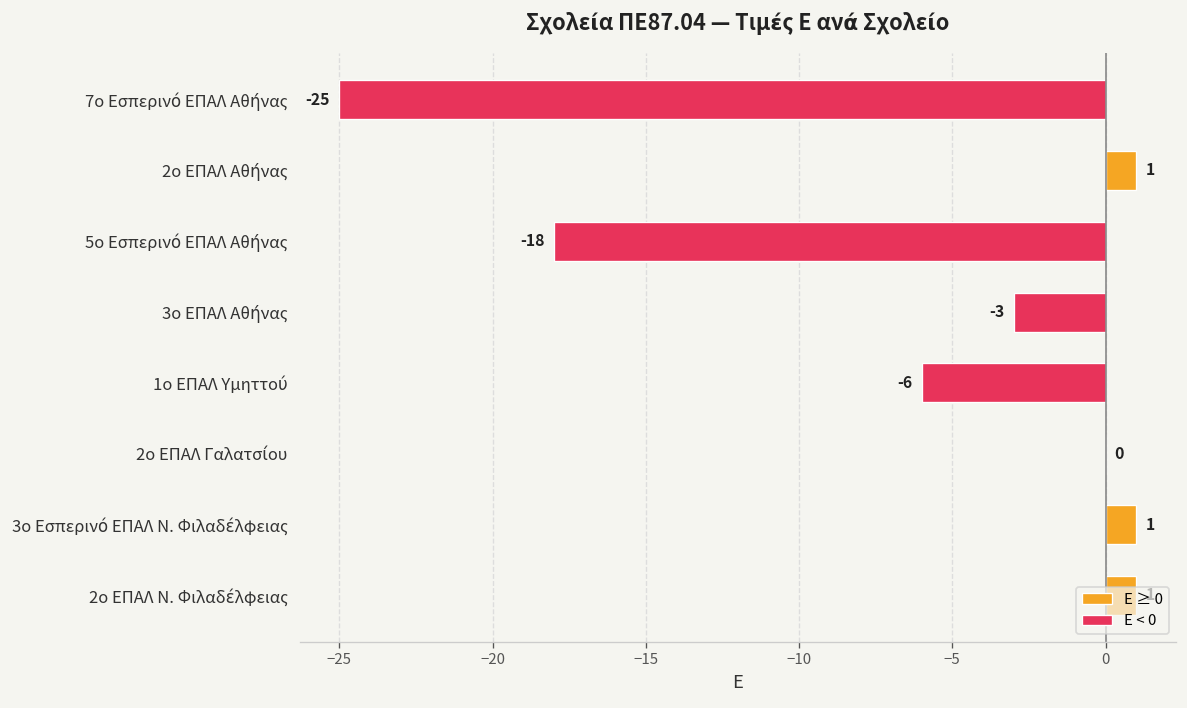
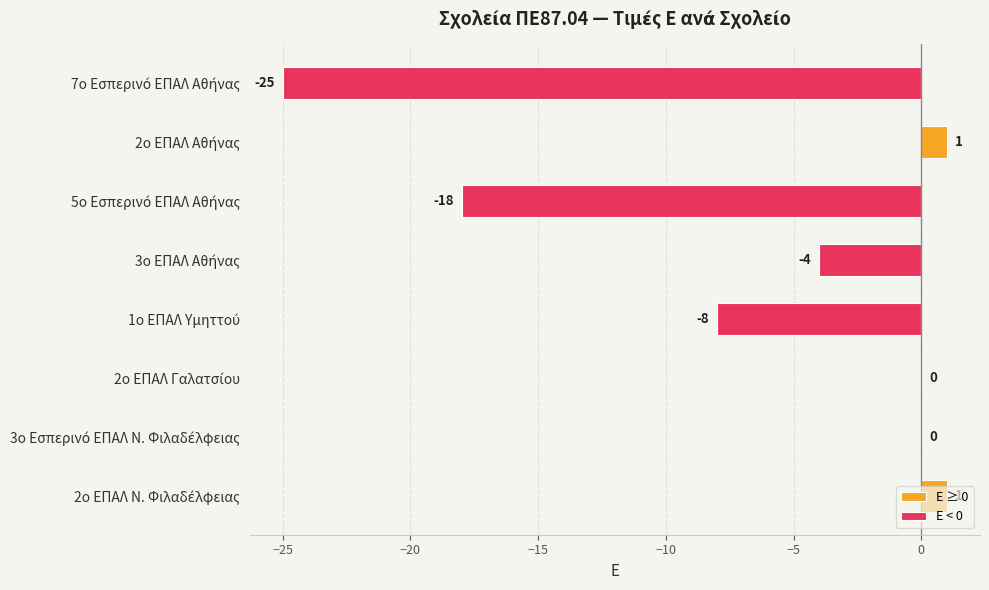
  {
    "Ε ≥ 0": {
      "2ο ΕΠΑΛ Αθήνας": 1,
      "2ο ΕΠΑΛ Γαλατσίου": 0,
-     "3ο Εσπερινό ΕΠΑΛ Ν. Φιλαδέλφειας": 1
+     "3ο Εσπερινό ΕΠΑΛ Ν. Φιλαδέλφειας": 0
    },
    "Ε < 0": {
      "7ο Εσπερινό ΕΠΑΛ Αθήνας": -25,
      "5ο Εσπερινό ΕΠΑΛ Αθήνας": -18,
-     "3ο ΕΠΑΛ Αθήνας": -3,
-     "1ο ΕΠΑΛ Υμηττού": -6
+     "3ο ΕΠΑΛ Αθήνας": -4,
+     "1ο ΕΠΑΛ Υμηττού": -8
    }
  }
